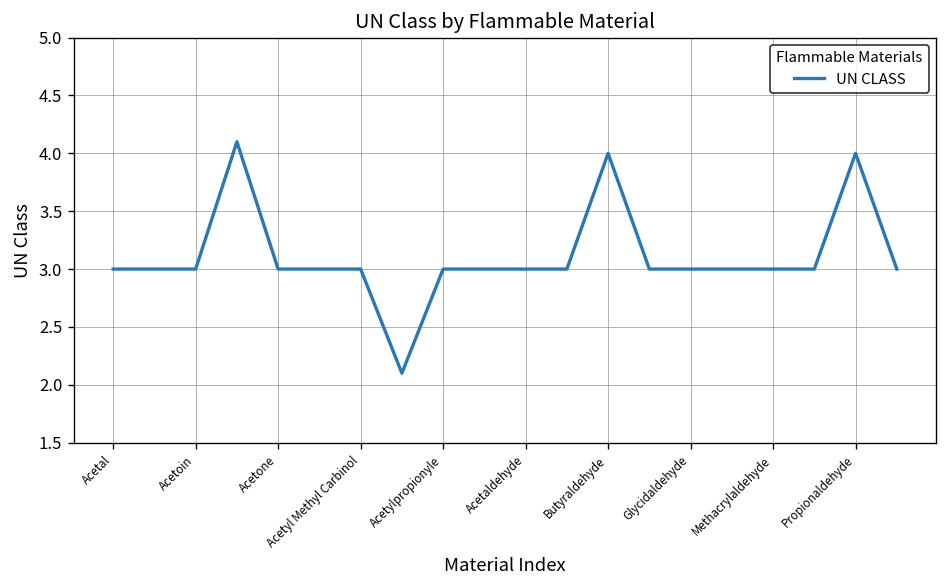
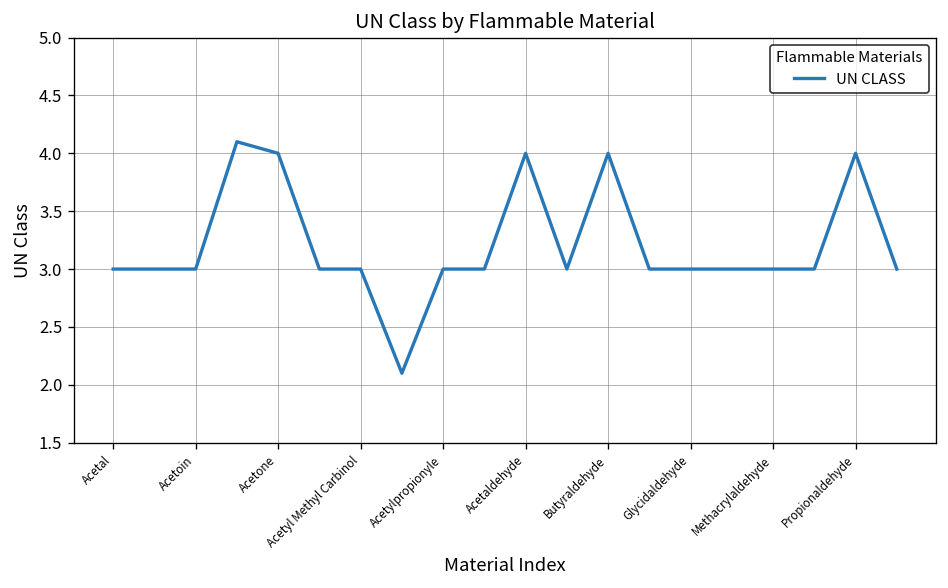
  {
    "Acetal": 3,
    "Acetoin": 3,
-   "Acetone": 3,
+   "Acetone": 4,
    "Acetyl Methyl Carbinol": 3,
    "Acetylpropionyle": 3,
-   "Acetaldehyde": 3,
+   "Acetaldehyde": 4,
    "Butyraldehyde": 4,
    "Glycidaldehyde": 3,
    "Methacrylaldehyde": 3,
    "Propionaldehyde": 4
  }
